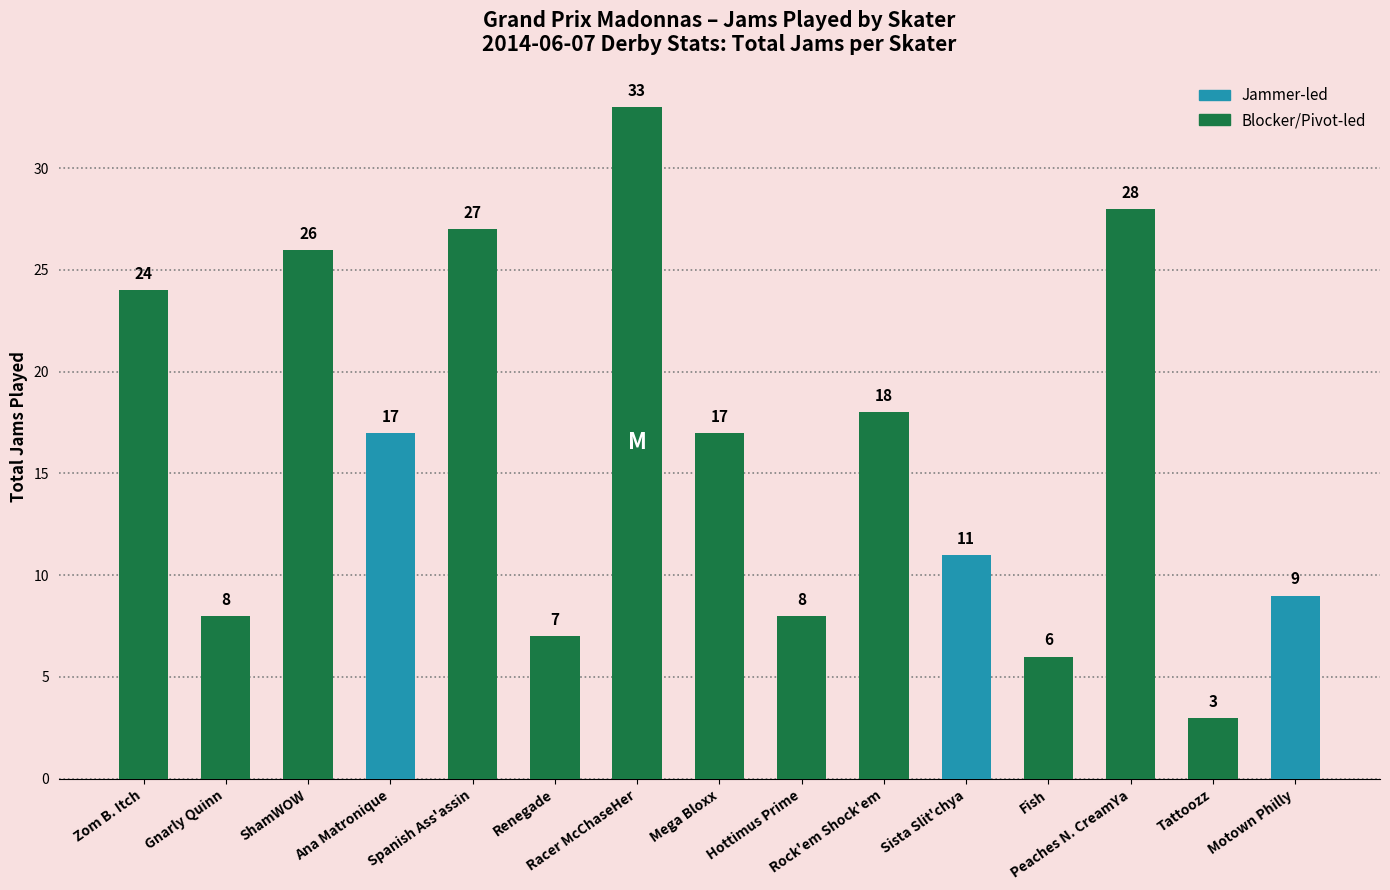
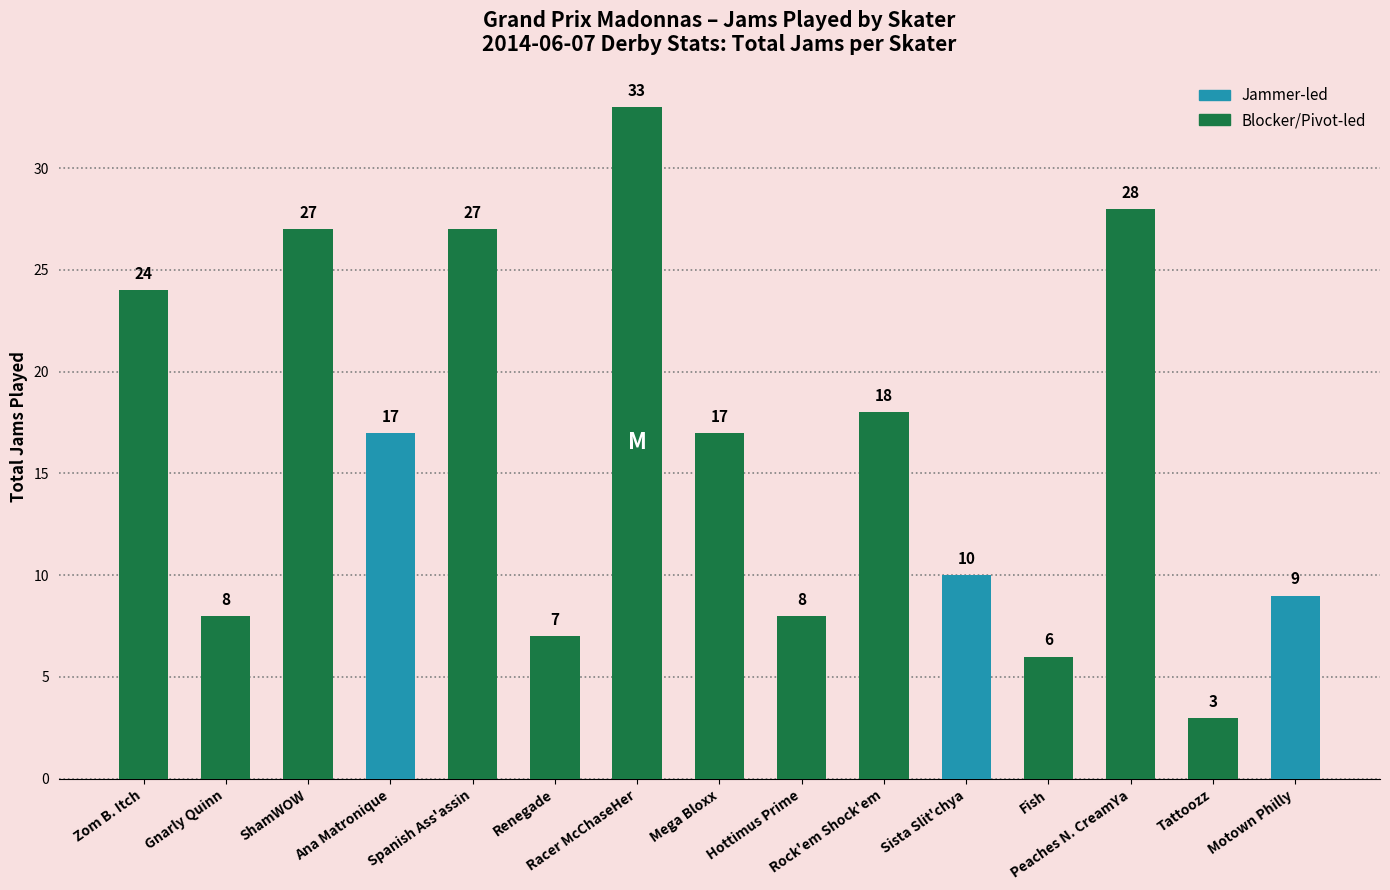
  {
    "Zom B. Itch": 24,
    "Gnarly Quinn": 8,
-   "ShamWOW": 26,
+   "ShamWOW": 27,
    "Ana Matronique": 17,
    "Spanish Ass'assin": 27,
    "Renegade": 7,
    "Racer McChaseHer": 33,
    "Mega Bloxx": 17,
    "Hottimus Prime": 8,
    "Rock'em Shock'em": 18,
-   "Sista Slit'chya": 11,
+   "Sista Slit'chya": 10,
    "Fish": 6,
    "Peaches N. CreamYa": 28,
    "Tattoozz": 3,
    "Motown Philly": 9
  }
